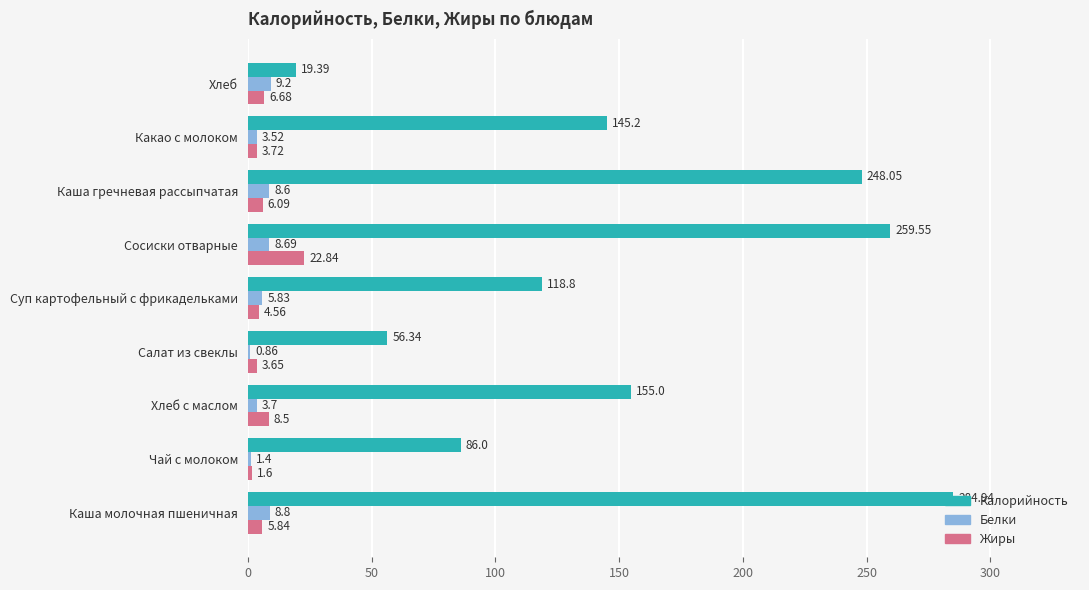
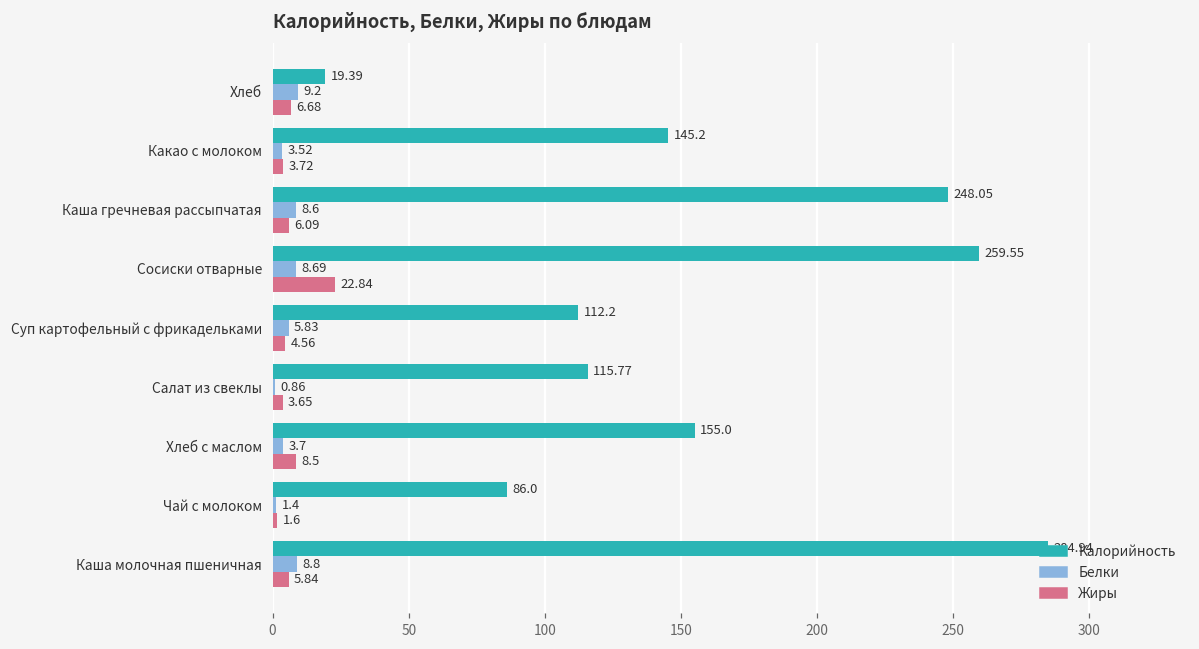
  {
    "Калорийность": {
      "Хлеб": 19.39,
      "Какао с молоком": 145.2,
      "Каша гречневая рассыпчатая": 248.05,
      "Сосиски отварные": 259.55,
-     "Суп картофельный с фрикадельками": 118.8,
-     "Салат из свеклы": 56.34,
+     "Суп картофельный с фрикадельками": 112.2,
+     "Салат из свеклы": 115.77,
      "Хлеб с маслом": 155.0,
      "Чай с молоком": 86.0,
      "Каша молочная пшеничная": 284.94
    },
    "Белки": {
      "Хлеб": 9.2,
      "Какао с молоком": 3.52,
      "Каша гречневая рассыпчатая": 8.6,
      "Сосиски отварные": 8.69,
      "Суп картофельный с фрикадельками": 5.83,
      "Салат из свеклы": 0.86,
      "Хлеб с маслом": 3.7,
      "Чай с молоком": 1.4,
      "Каша молочная пшеничная": 8.8
    },
    "Жиры": {
      "Хлеб": 6.68,
      "Какао с молоком": 3.72,
      "Каша гречневая рассыпчатая": 6.09,
      "Сосиски отварные": 22.84,
      "Суп картофельный с фрикадельками": 4.56,
      "Салат из свеклы": 3.65,
      "Хлеб с маслом": 8.5,
      "Чай с молоком": 1.6,
      "Каша молочная пшеничная": 5.84
    }
  }
